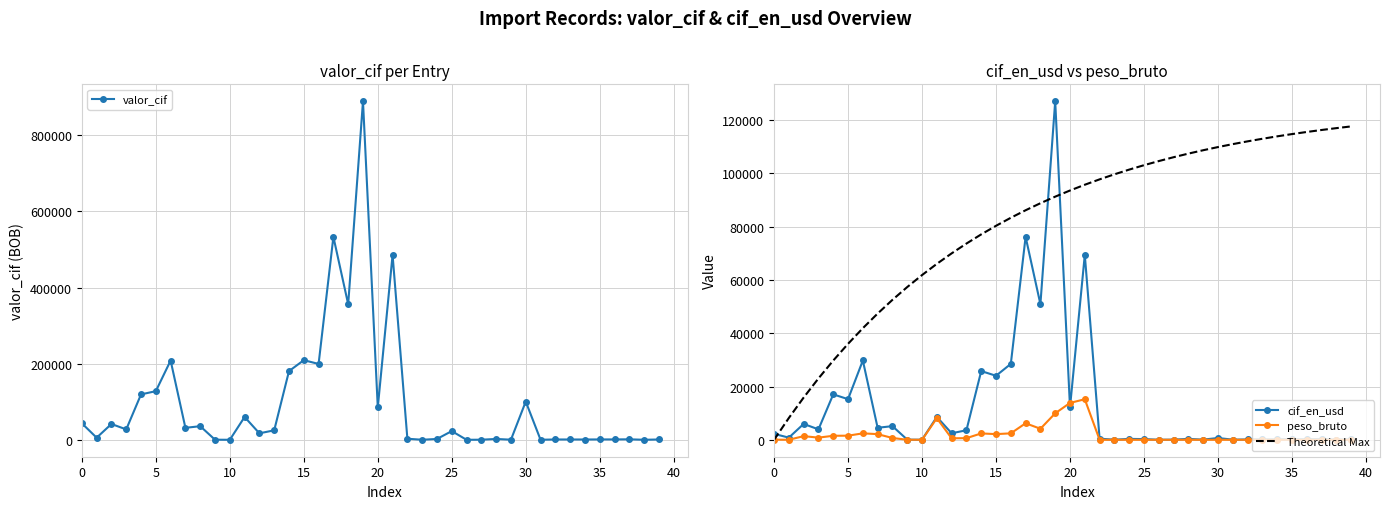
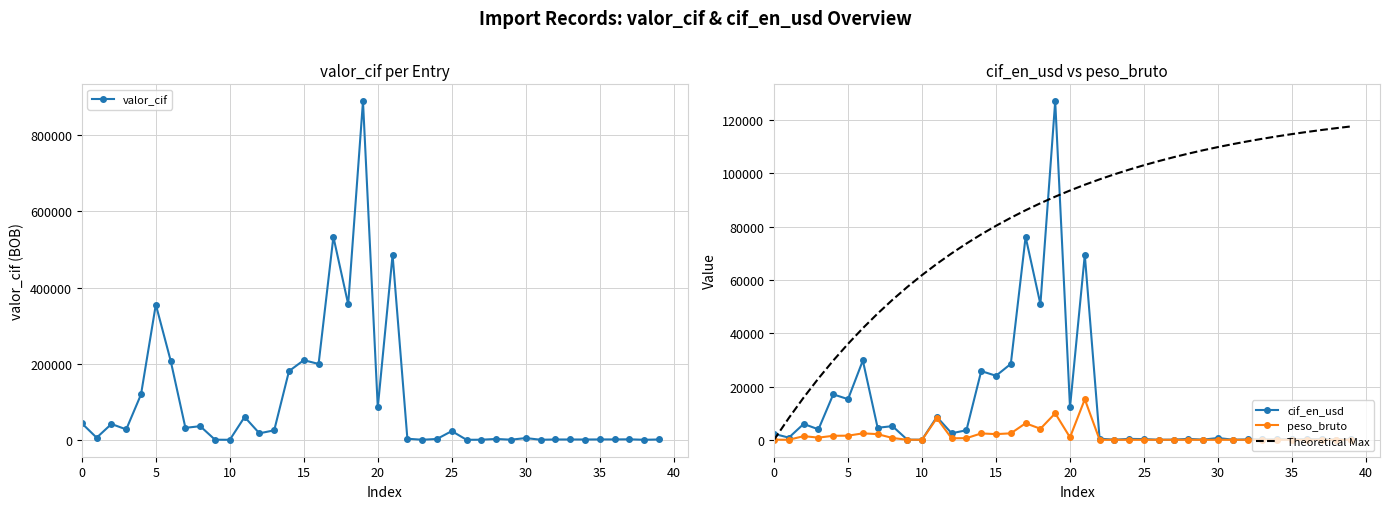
  {
    "valor_cif per Entry": {
      "0": 40000,
-     "5": 130000,
+     "5": 360000,
      "10": 0,
      "15": 210000,
      "20": 90000,
      "25": 20000,
-     "30": 100000,
+     "30": 0,
      "35": 0
    },
    "cif_en_usd vs peso_bruto": {
      "cif_en_usd": {
        "0": 2000,
        "5": 15000,
        "15": 24000,
        "20": 12000
      },
      "peso_bruto": {
        "5": 2000,
        "15": 2000,
-       "20": 14000
+       "20": 1000
      },
      "Theoretical Max": {
        "5": 36000,
        "10": 62000,
        "15": 80000,
        "20": 94000,
        "25": 103000,
        "30": 110000,
        "35": 115000
      }
    }
  }
